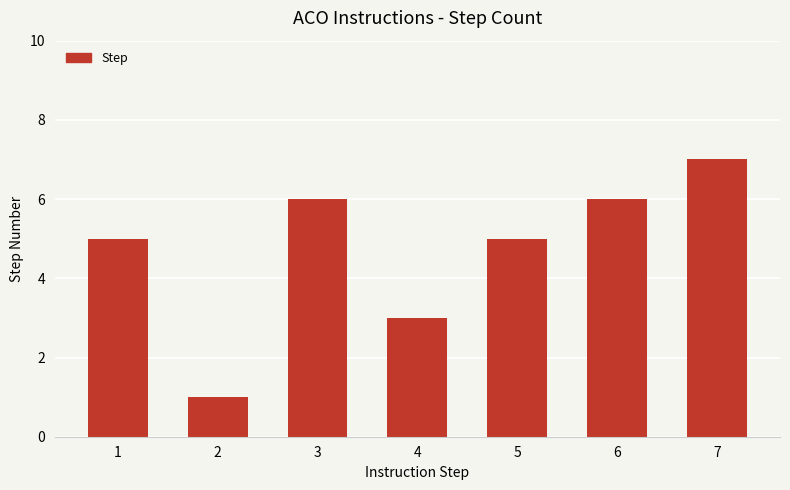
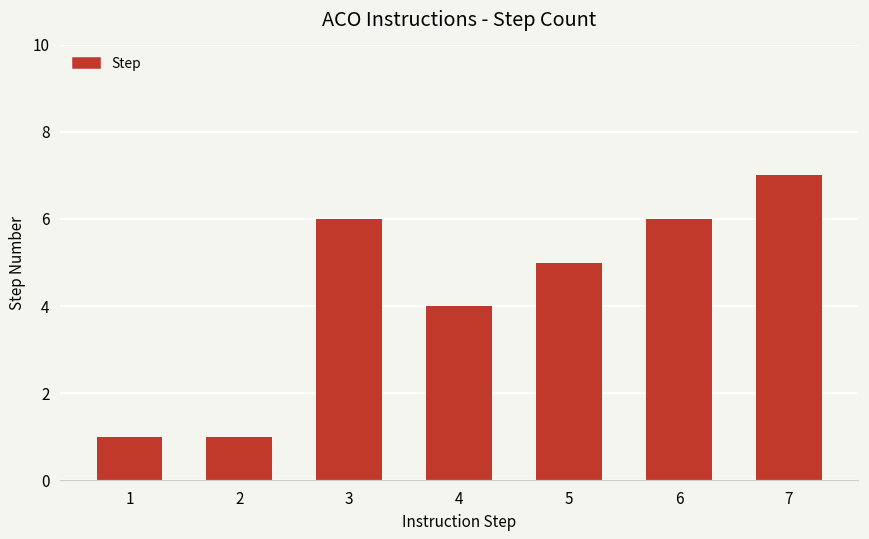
  {
-   "1": 5,
+   "1": 1,
    "2": 1,
    "3": 6,
-   "4": 3,
+   "4": 4,
    "5": 5,
    "6": 6,
    "7": 7
  }
